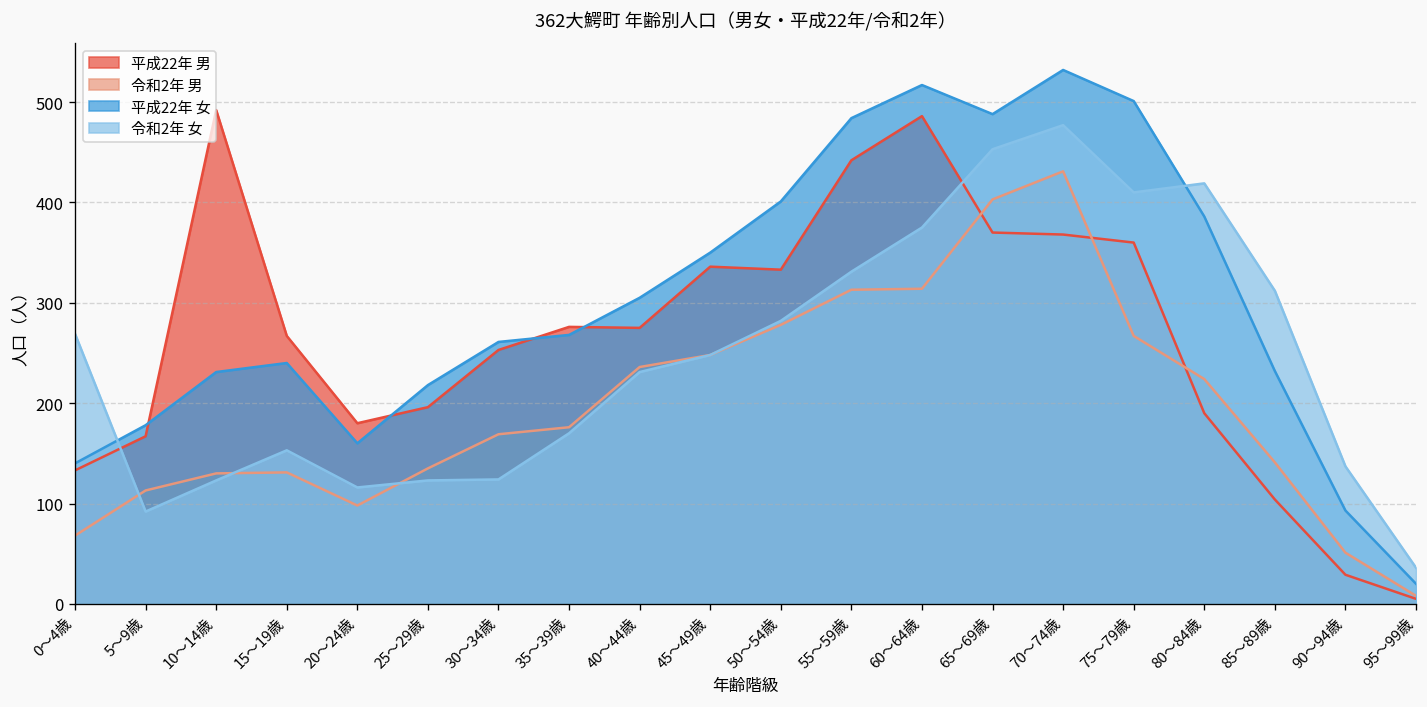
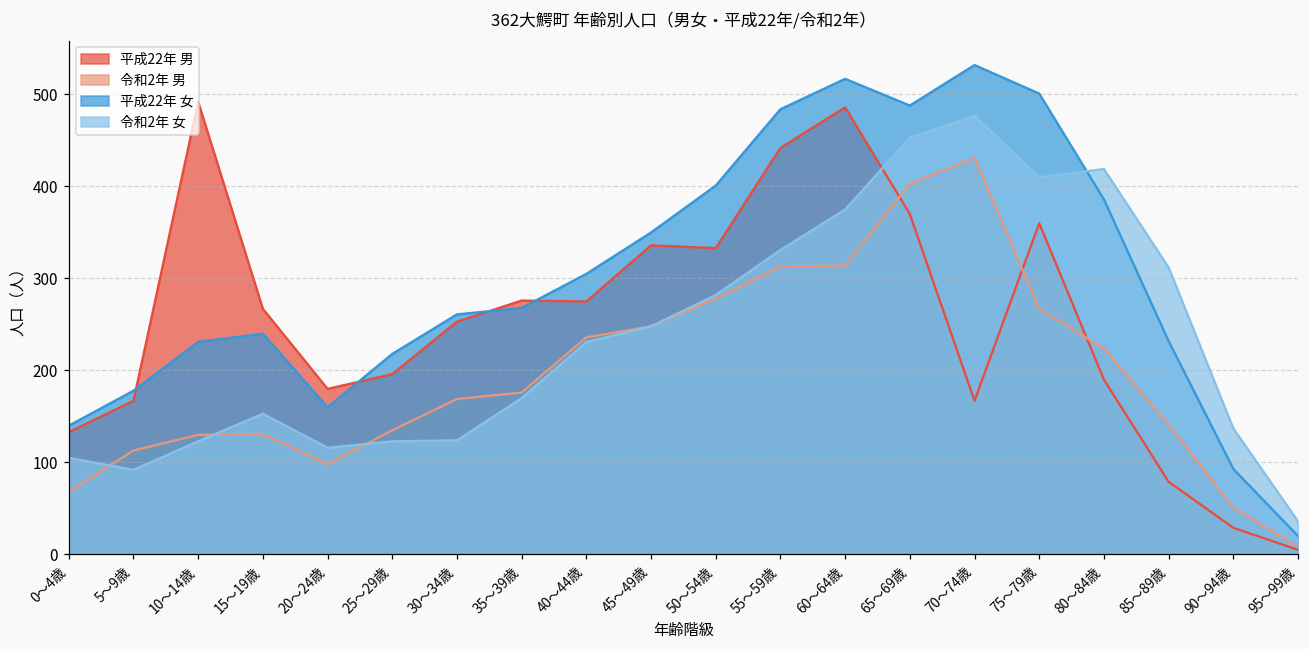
  {
    "平成22年 男": {
      "0～4歳": 130,
      "5～9歳": 170,
      "15～19歳": 270,
      "20～24歳": 180,
      "25～29歳": 200,
      "30～34歳": 250,
      "35～39歳": 280,
      "40～44歳": 280,
      "45～49歳": 340,
      "50～54歳": 330,
      "55～59歳": 440,
      "60～64歳": 490,
      "65～69歳": 370,
-     "70～74歳": 370,
+     "70～74歳": 170,
      "75～79歳": 360,
      "80～84歳": 190,
-     "85～89歳": 100,
+     "85～89歳": 80,
      "90～94歳": 30
    },
    "令和2年 男": {
      "0～4歳": 70,
      "5～9歳": 110,
      "10～14歳": 130,
      "15～19歳": 130,
      "20～24歳": 100,
      "25～29歳": 140,
      "30～34歳": 170,
      "35～39歳": 180,
      "40～44歳": 240,
      "50～54歳": 280,
      "55～59歳": 310,
      "60～64歳": 310,
      "65～69歳": 400,
      "70～74歳": 430,
      "75～79歳": 270,
      "80～84歳": 220,
      "85～89歳": 140,
      "90～94歳": 50
    },
    "平成22年 女": {
      "0～4歳": 140,
      "5～9歳": 180,
      "10～14歳": 230,
      "15～19歳": 240,
      "20～24歳": 160,
      "25～29歳": 220,
      "30～34歳": 260,
      "35～39歳": 270,
      "40～44歳": 310,
      "45～49歳": 350,
      "50～54歳": 400,
      "55～59歳": 480,
      "60～64歳": 520,
      "65～69歳": 490,
      "70～74歳": 530,
      "75～79歳": 500,
      "80～84歳": 390,
      "85～89歳": 230,
      "90～94歳": 90,
      "95～99歳": 20
    },
    "令和2年 女": {
-     "0～4歳": 270,
+     "0～4歳": 110,
      "5～9歳": 90,
      "10～14歳": 120,
      "15～19歳": 150,
      "20～24歳": 120,
      "25～29歳": 120,
      "30～34歳": 120,
      "35～39歳": 170,
      "40～44歳": 230,
      "50～54歳": 280,
      "55～59歳": 330,
      "60～64歳": 380,
      "65～69歳": 450,
      "70～74歳": 480,
      "75～79歳": 410,
      "80～84歳": 420,
      "85～89歳": 310,
      "90～94歳": 140,
      "95～99歳": 40
    }
  }
